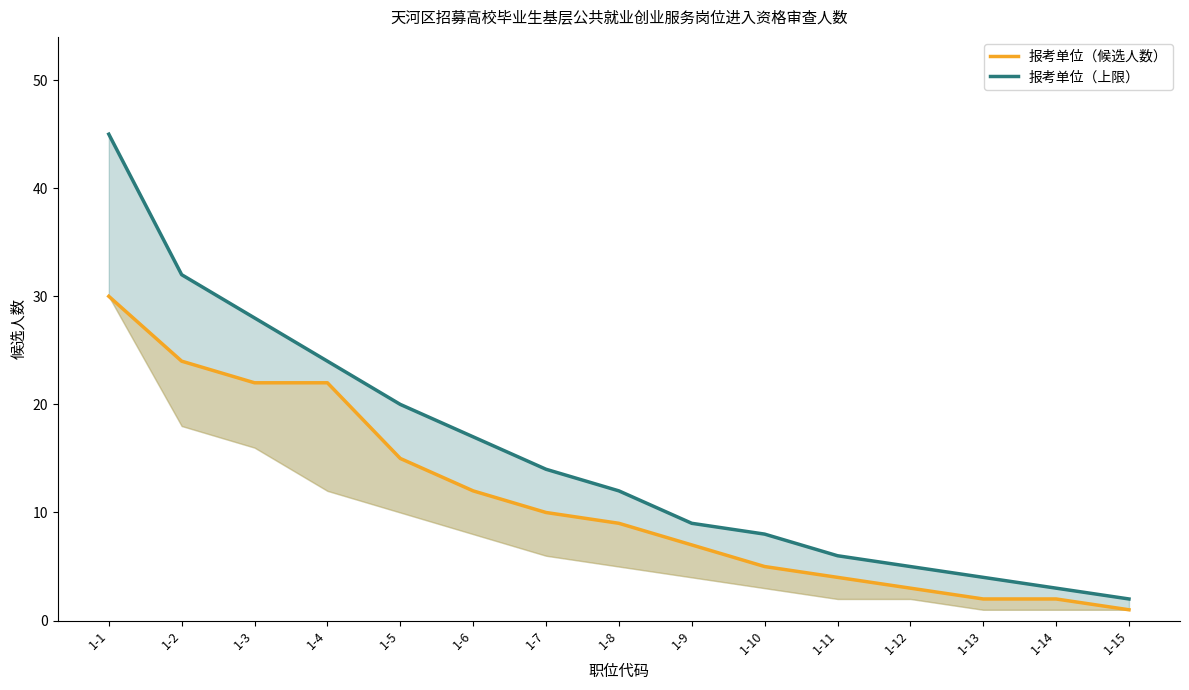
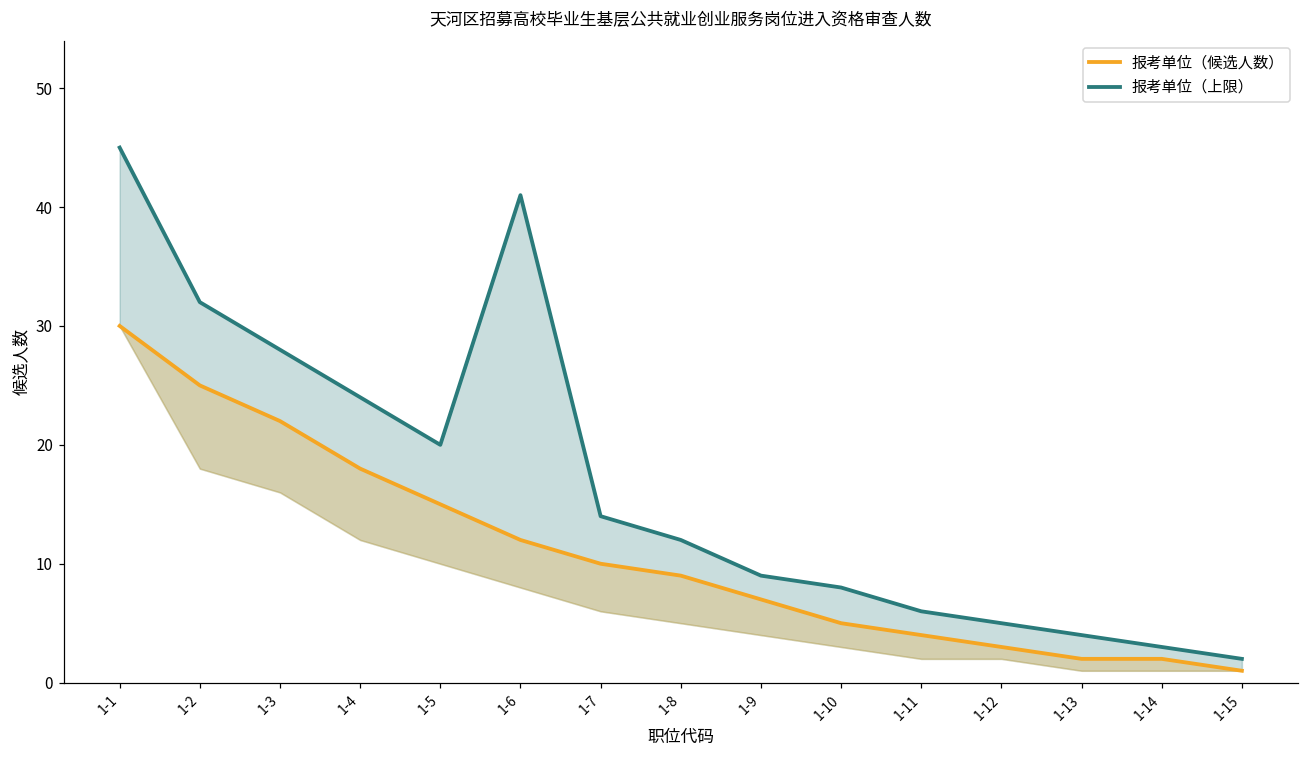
  {
    "报考单位（候选人数）": {
      "1-1": 30,
-     "1-2": 24,
+     "1-2": 25,
      "1-3": 22,
-     "1-4": 22,
+     "1-4": 18,
      "1-5": 15,
      "1-6": 12,
      "1-7": 10,
      "1-8": 9,
      "1-9": 7,
      "1-10": 5,
      "1-11": 4,
      "1-12": 3,
      "1-13": 2,
      "1-14": 2,
      "1-15": 1
    },
    "报考单位（上限）": {
      "1-1": 45,
      "1-2": 32,
      "1-3": 28,
      "1-4": 24,
      "1-5": 20,
-     "1-6": 17,
+     "1-6": 41,
      "1-7": 14,
      "1-8": 12,
      "1-9": 9,
      "1-10": 8,
      "1-11": 6,
      "1-12": 5,
      "1-13": 4,
      "1-14": 3,
      "1-15": 2
    }
  }
